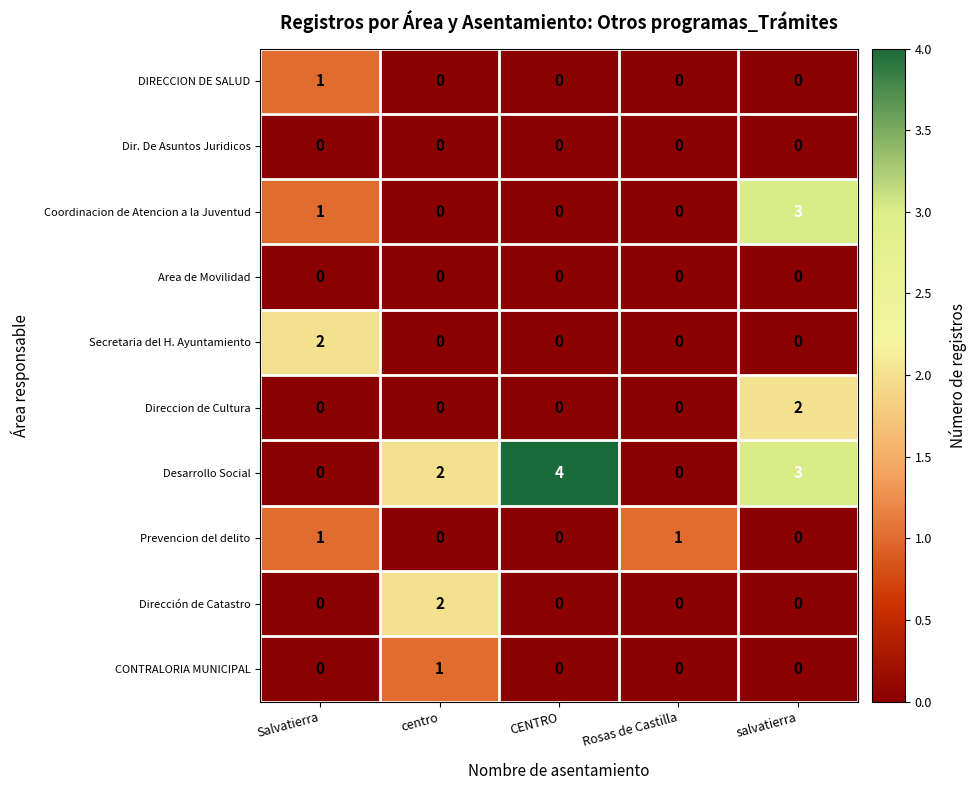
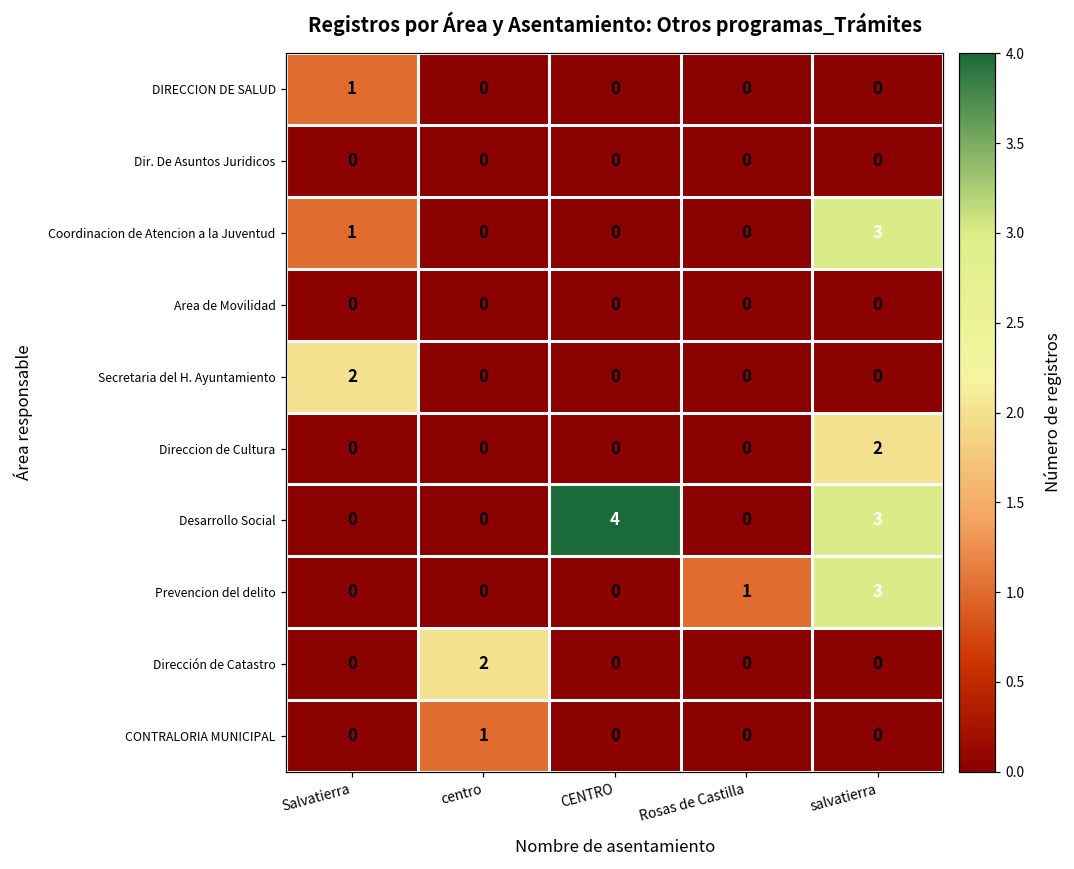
  {
    "DIRECCION DE SALUD": {
      "Salvatierra": 1,
      "centro": 0,
      "CENTRO": 0,
      "Rosas de Castilla": 0,
      "salvatierra": 0
    },
    "Dir. De Asuntos Juridicos": {
      "Salvatierra": 0,
      "centro": 0,
      "CENTRO": 0,
      "Rosas de Castilla": 0,
      "salvatierra": 0
    },
    "Coordinacion de Atencion a la Juventud": {
      "Salvatierra": 1,
      "centro": 0,
      "CENTRO": 0,
      "Rosas de Castilla": 0,
      "salvatierra": 3
    },
    "Area de Movilidad": {
      "Salvatierra": 0,
      "centro": 0,
      "CENTRO": 0,
      "Rosas de Castilla": 0,
      "salvatierra": 0
    },
    "Secretaria del H. Ayuntamiento": {
      "Salvatierra": 2,
      "centro": 0,
      "CENTRO": 0,
      "Rosas de Castilla": 0,
      "salvatierra": 0
    },
    "Direccion de Cultura": {
      "Salvatierra": 0,
      "centro": 0,
      "CENTRO": 0,
      "Rosas de Castilla": 0,
      "salvatierra": 2
    },
    "Desarrollo Social": {
      "Salvatierra": 0,
-     "centro": 2,
+     "centro": 0,
      "CENTRO": 4,
      "Rosas de Castilla": 0,
      "salvatierra": 3
    },
    "Prevencion del delito": {
-     "Salvatierra": 1,
+     "Salvatierra": 0,
      "centro": 0,
      "CENTRO": 0,
      "Rosas de Castilla": 1,
-     "salvatierra": 0
+     "salvatierra": 3
    },
    "Dirección de Catastro": {
      "Salvatierra": 0,
      "centro": 2,
      "CENTRO": 0,
      "Rosas de Castilla": 0,
      "salvatierra": 0
    },
    "CONTRALORIA MUNICIPAL": {
      "Salvatierra": 0,
      "centro": 1,
      "CENTRO": 0,
      "Rosas de Castilla": 0,
      "salvatierra": 0
    }
  }
